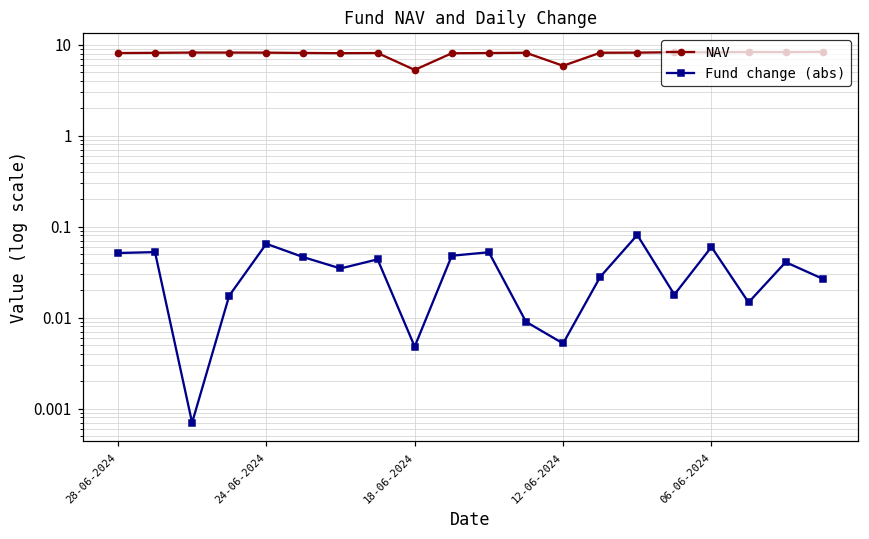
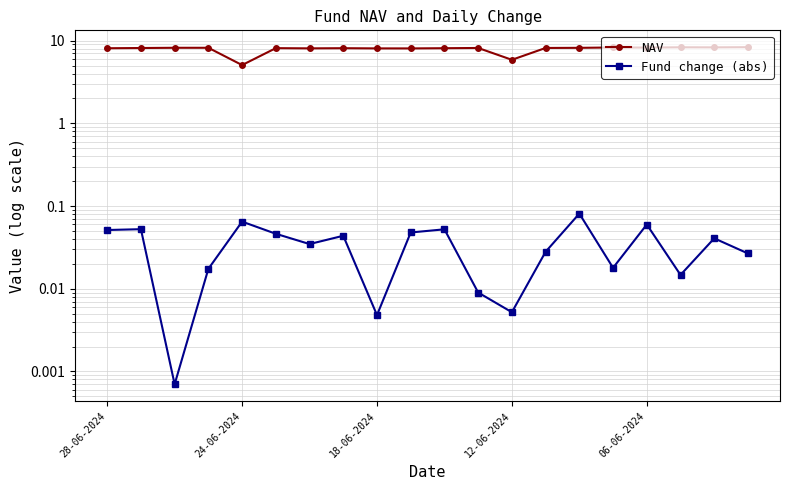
  {
    "NAV": {
      "28-06-2024": 8,
-     "24-06-2024": 8,
-     "18-06-2024": 5,
+     "24-06-2024": 5,
+     "18-06-2024": 8,
      "12-06-2024": 6
    },
    "Fund change (abs)": {
      "28-06-2024": 0.05,
      "24-06-2024": 0.06,
      "18-06-2024": 0.005,
      "12-06-2024": 0.005,
      "06-06-2024": 0.06
    }
  }
